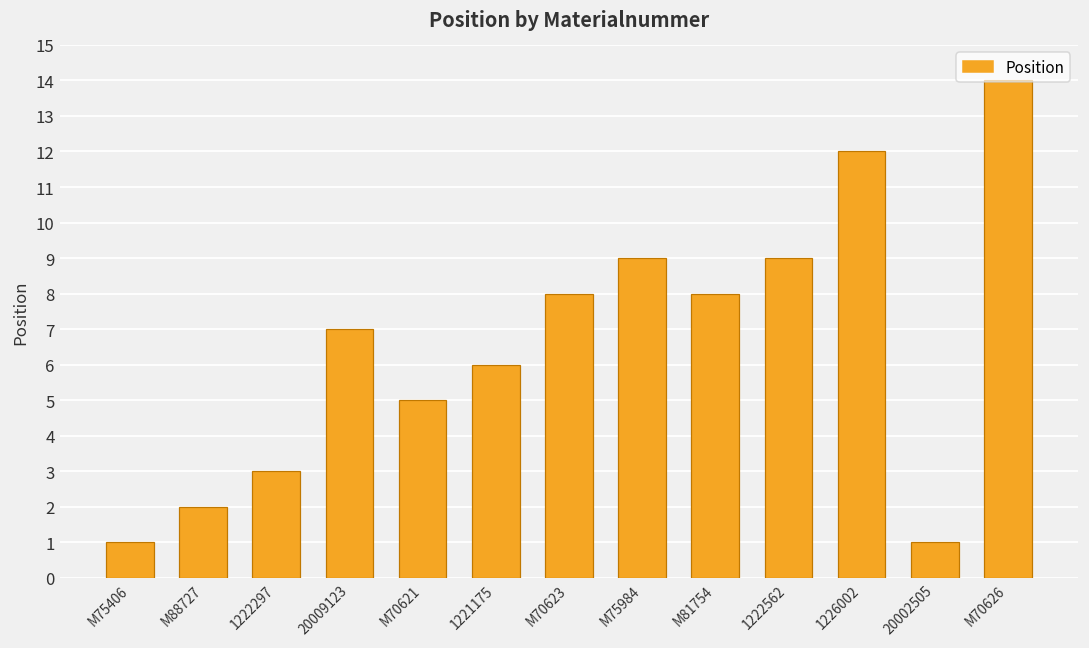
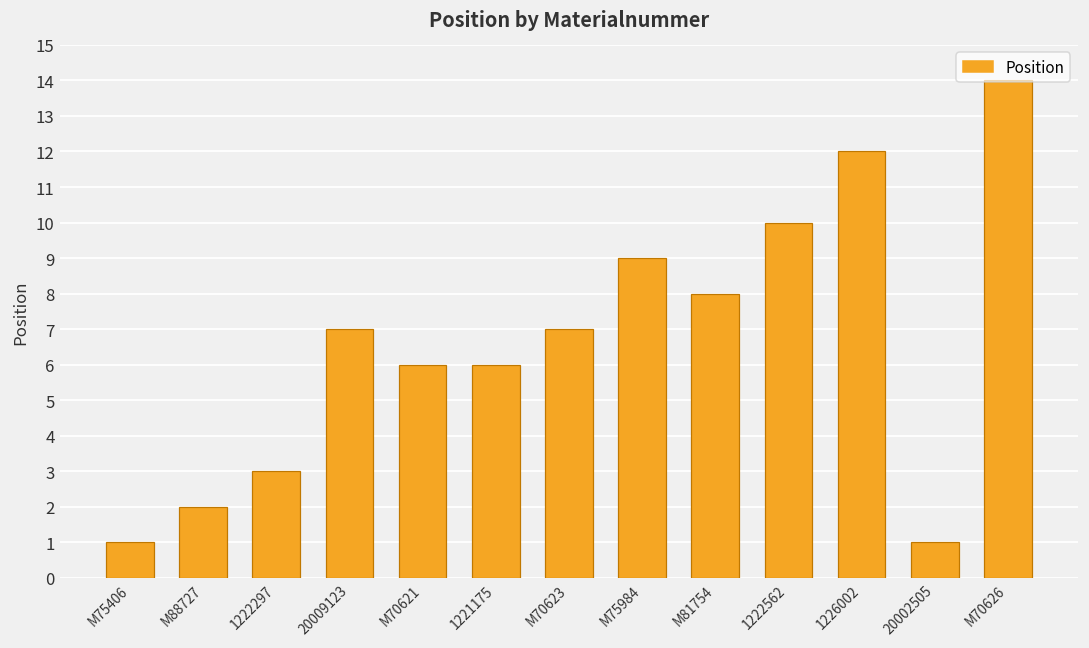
  {
    "M75406": 1,
    "M88727": 2,
    "1222297": 3,
    "20009123": 7,
-   "M70621": 5,
+   "M70621": 6,
    "1221175": 6,
-   "M70623": 8,
+   "M70623": 7,
    "M75984": 9,
    "M81754": 8,
-   "1222562": 9,
+   "1222562": 10,
    "1226002": 12,
    "20002505": 1,
    "M70626": 14
  }
